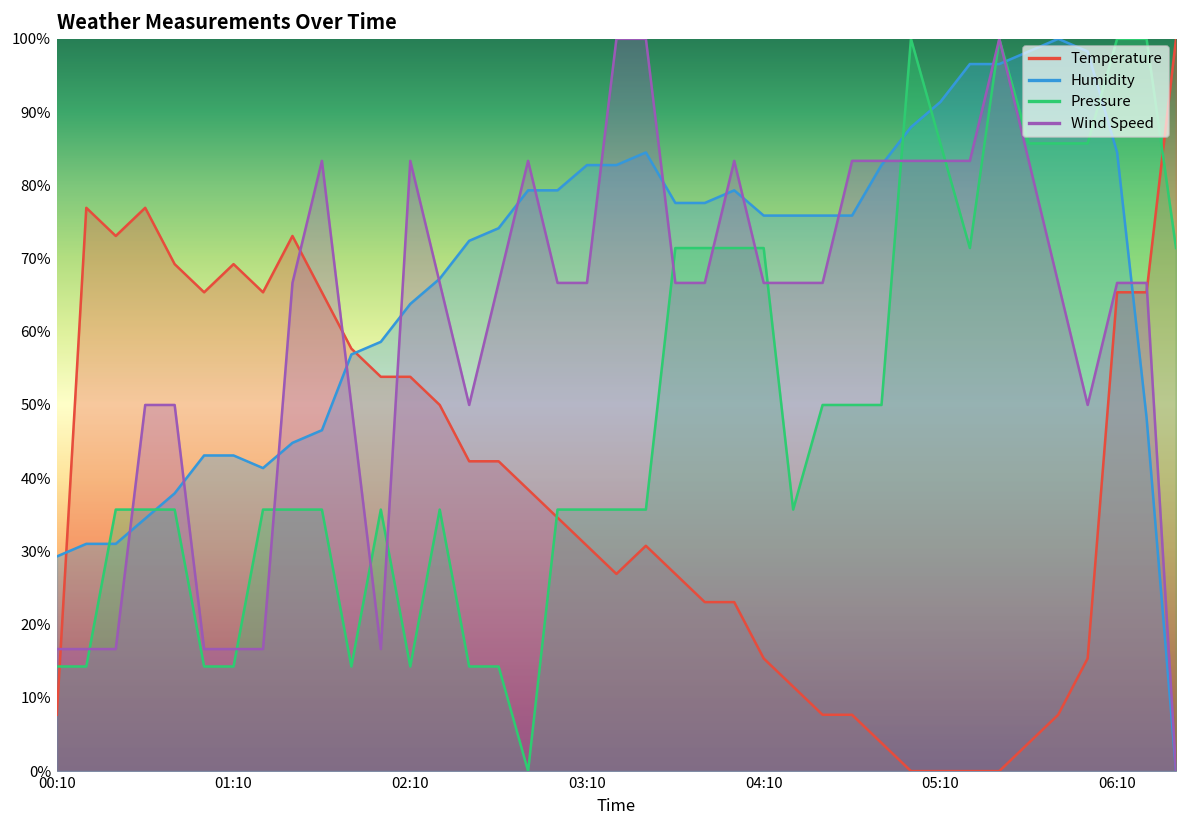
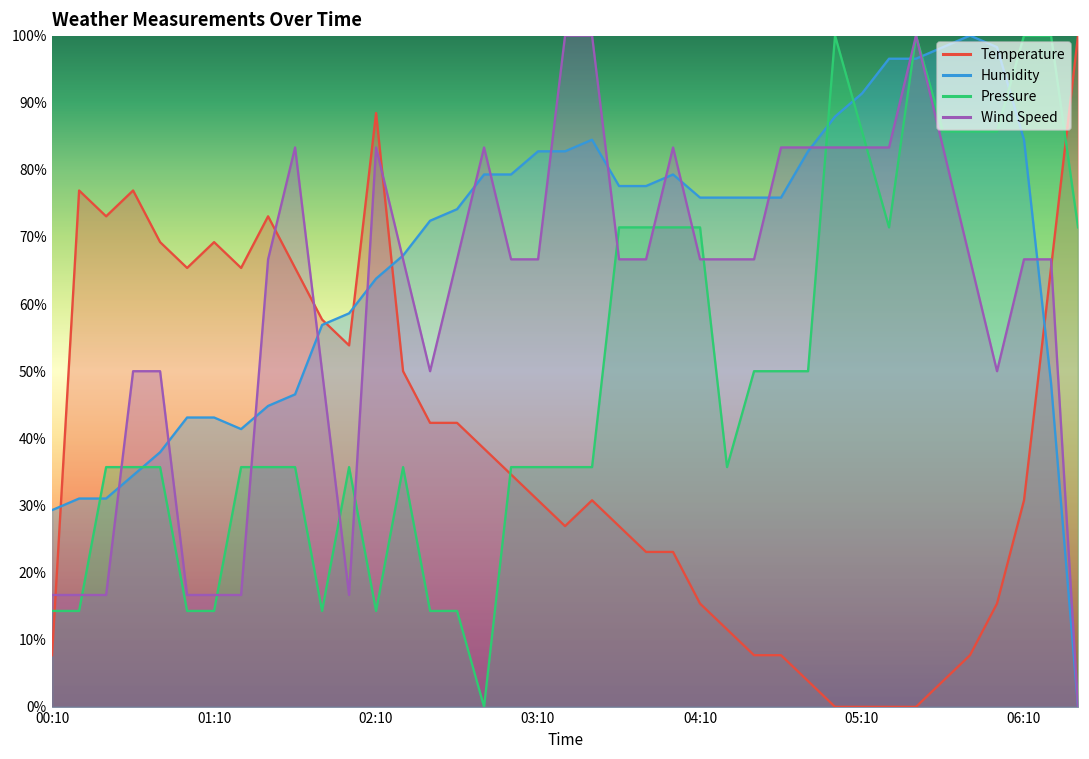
  {
    "Temperature": {
      "00:10": "8%",
      "01:10": "69%",
-     "02:10": "54%",
+     "02:10": "88%",
      "03:10": "31%",
      "04:10": "15%",
      "05:10": "0%",
-     "06:10": "65%"
+     "06:10": "31%"
    }
  }
